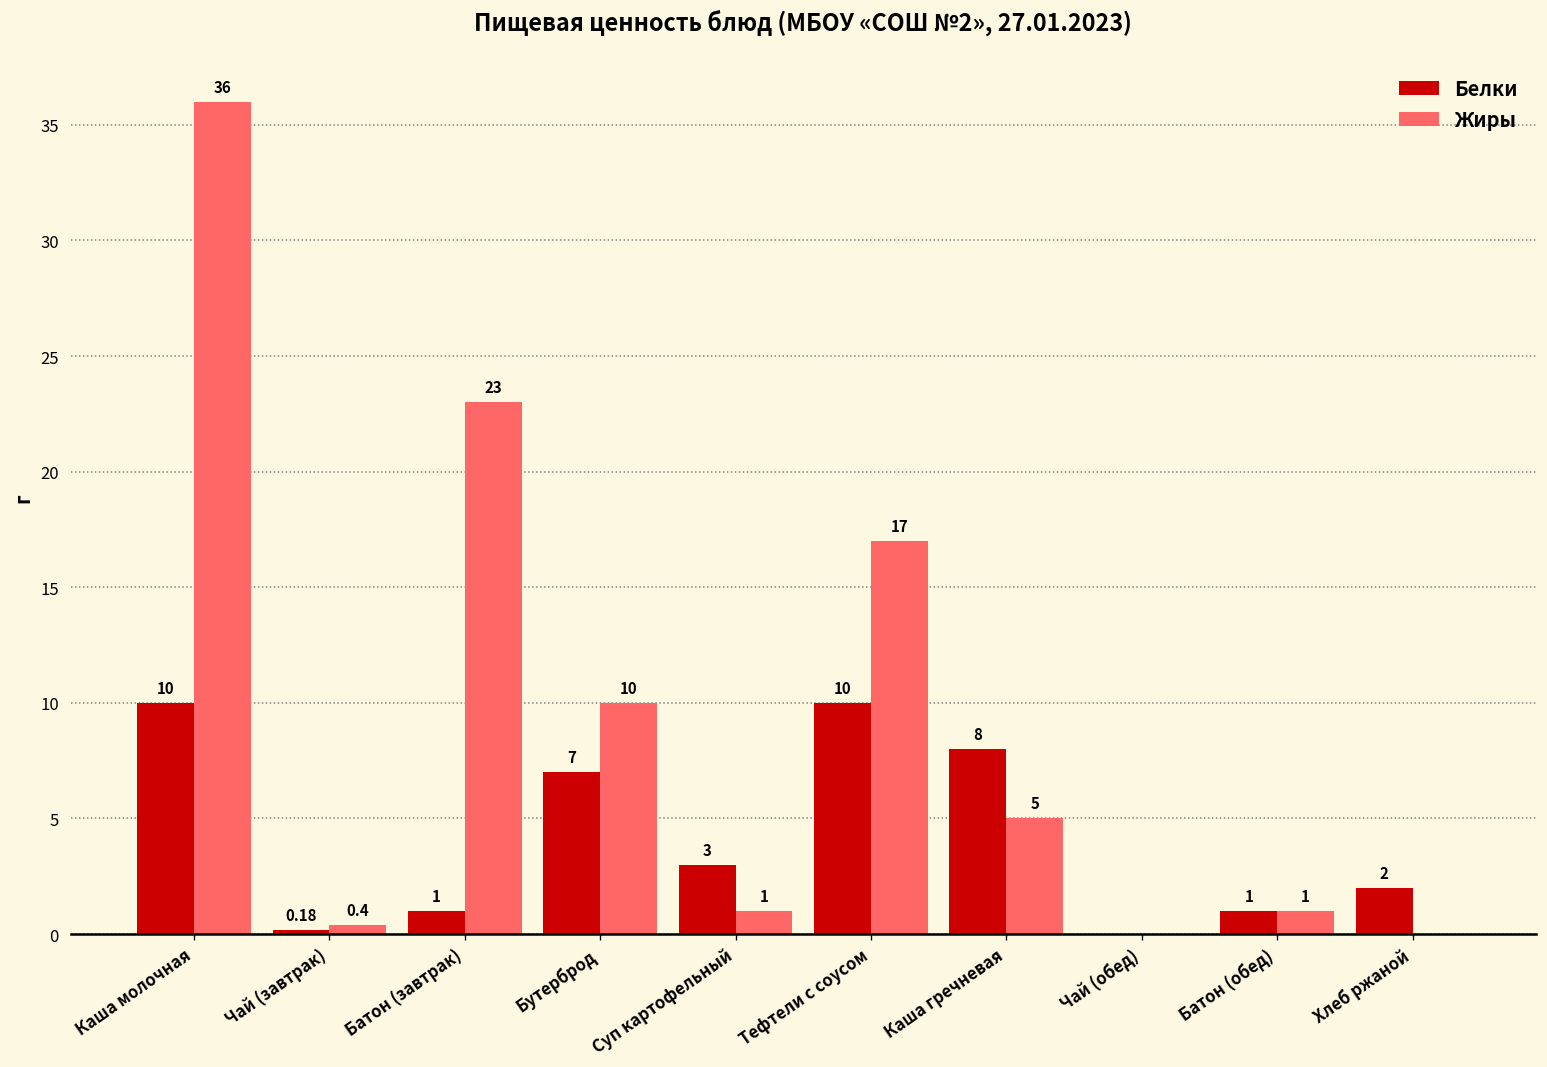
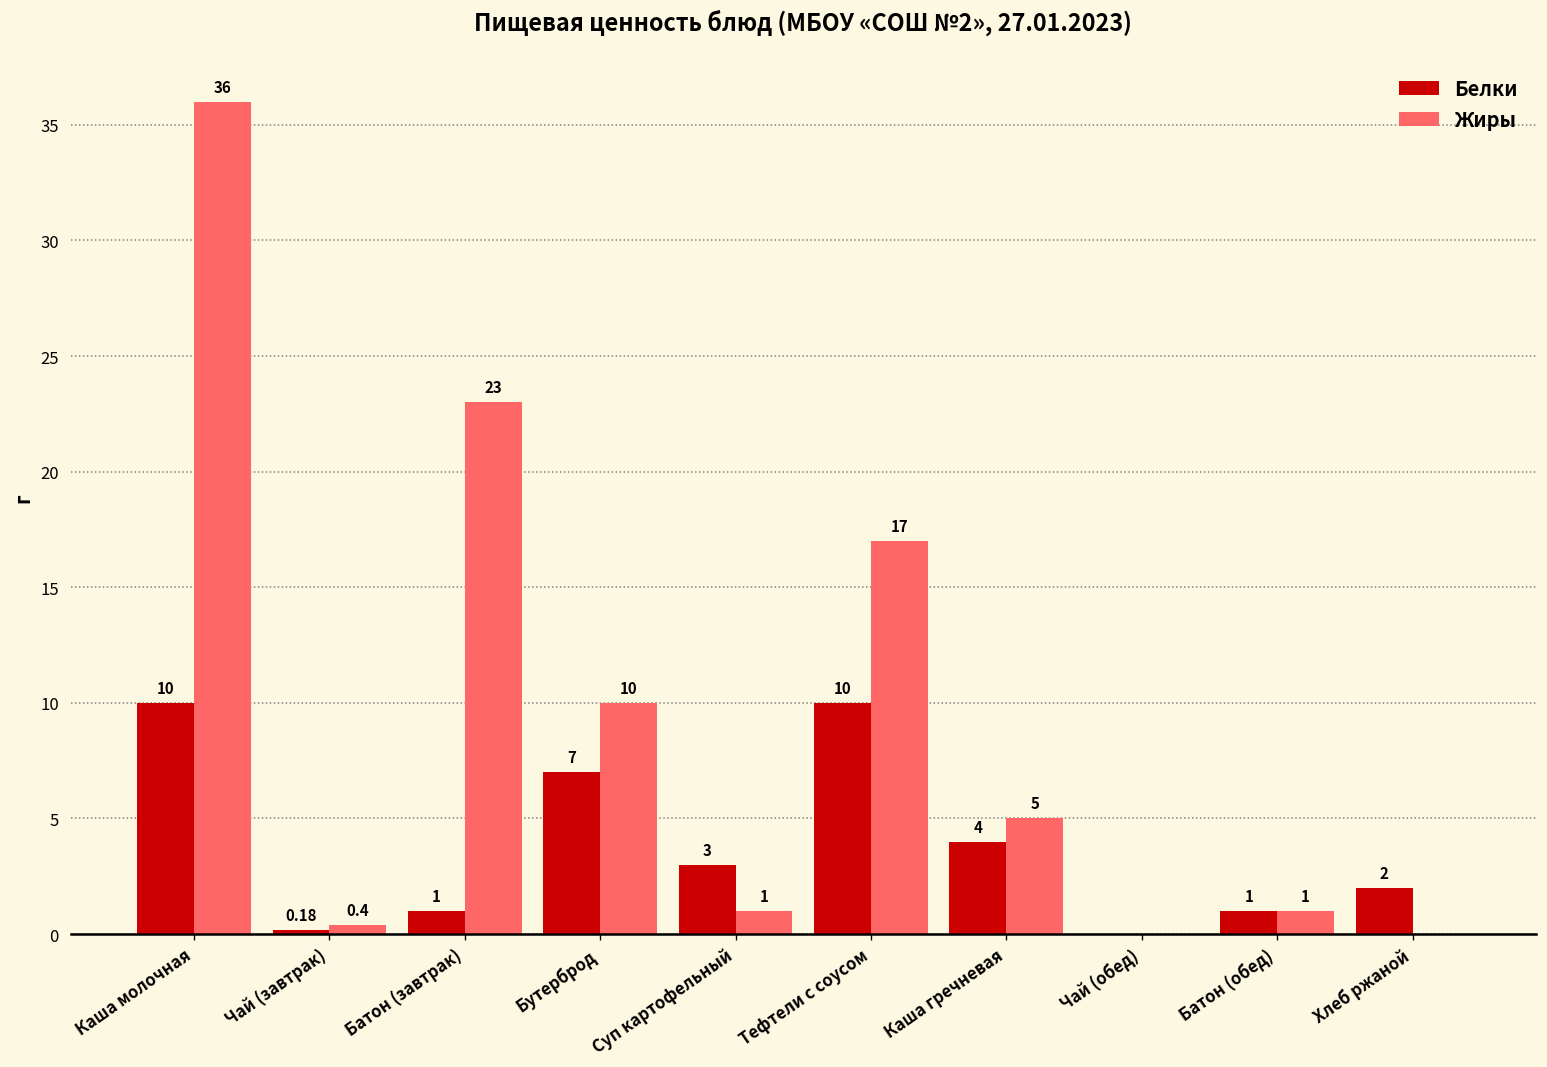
  {
    "Белки": {
      "Каша молочная": 10,
      "Чай (завтрак)": 0.18,
      "Батон (завтрак)": 1,
      "Бутерброд": 7,
      "Суп картофельный": 3,
      "Тефтели с соусом": 10,
-     "Каша гречневая": 8,
+     "Каша гречневая": 4,
      "Батон (обед)": 1,
      "Хлеб ржаной": 2
    },
    "Жиры": {
      "Каша молочная": 36,
      "Чай (завтрак)": 0.4,
      "Батон (завтрак)": 23,
      "Бутерброд": 10,
      "Суп картофельный": 1,
      "Тефтели с соусом": 17,
      "Каша гречневая": 5,
      "Батон (обед)": 1
    }
  }
